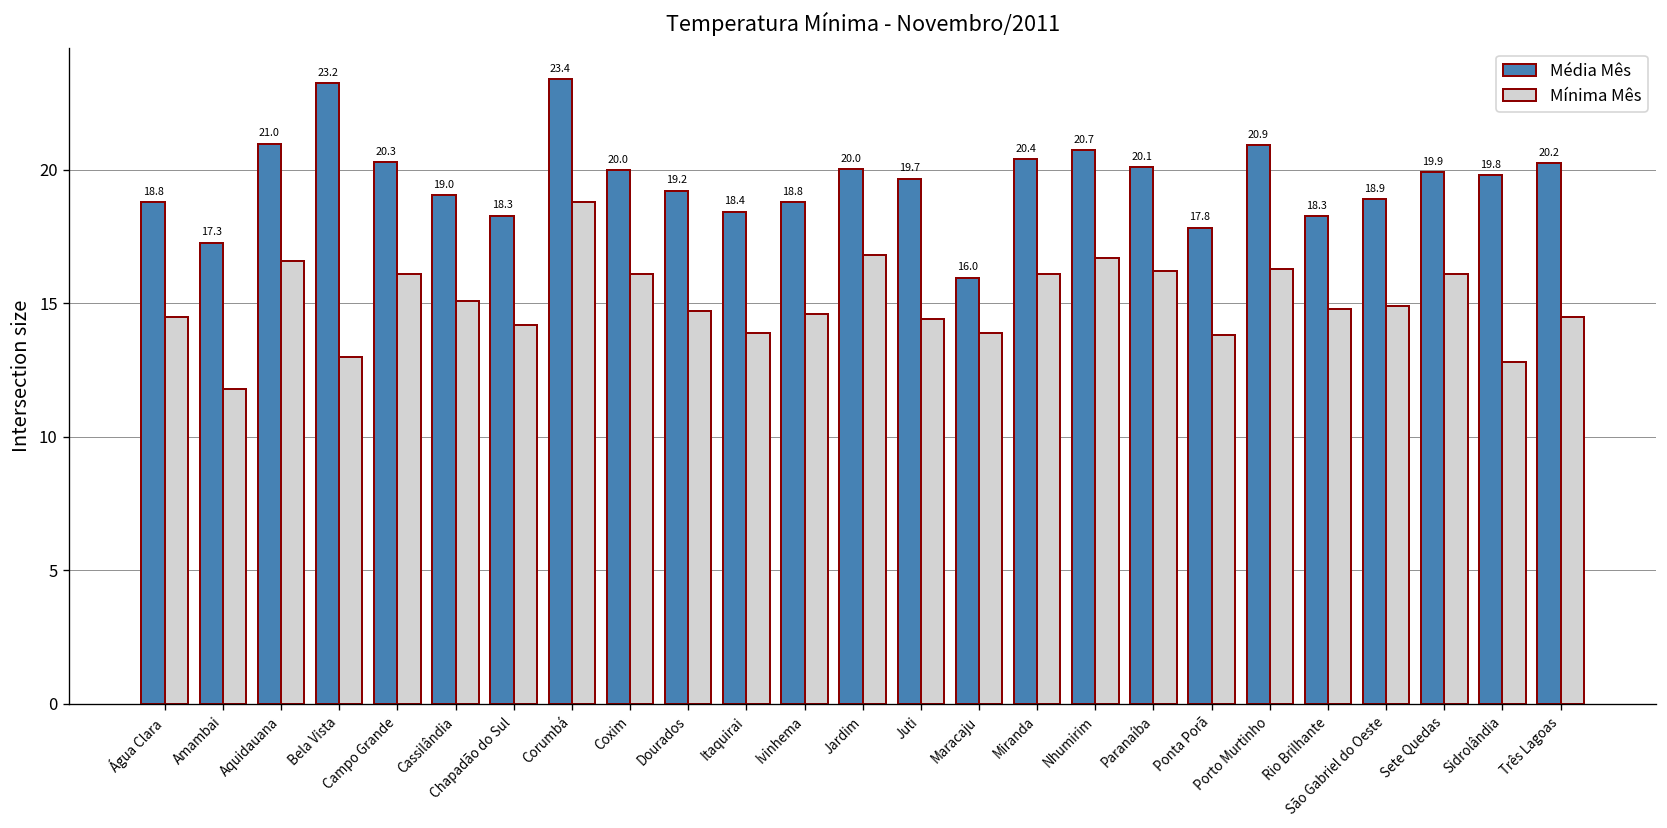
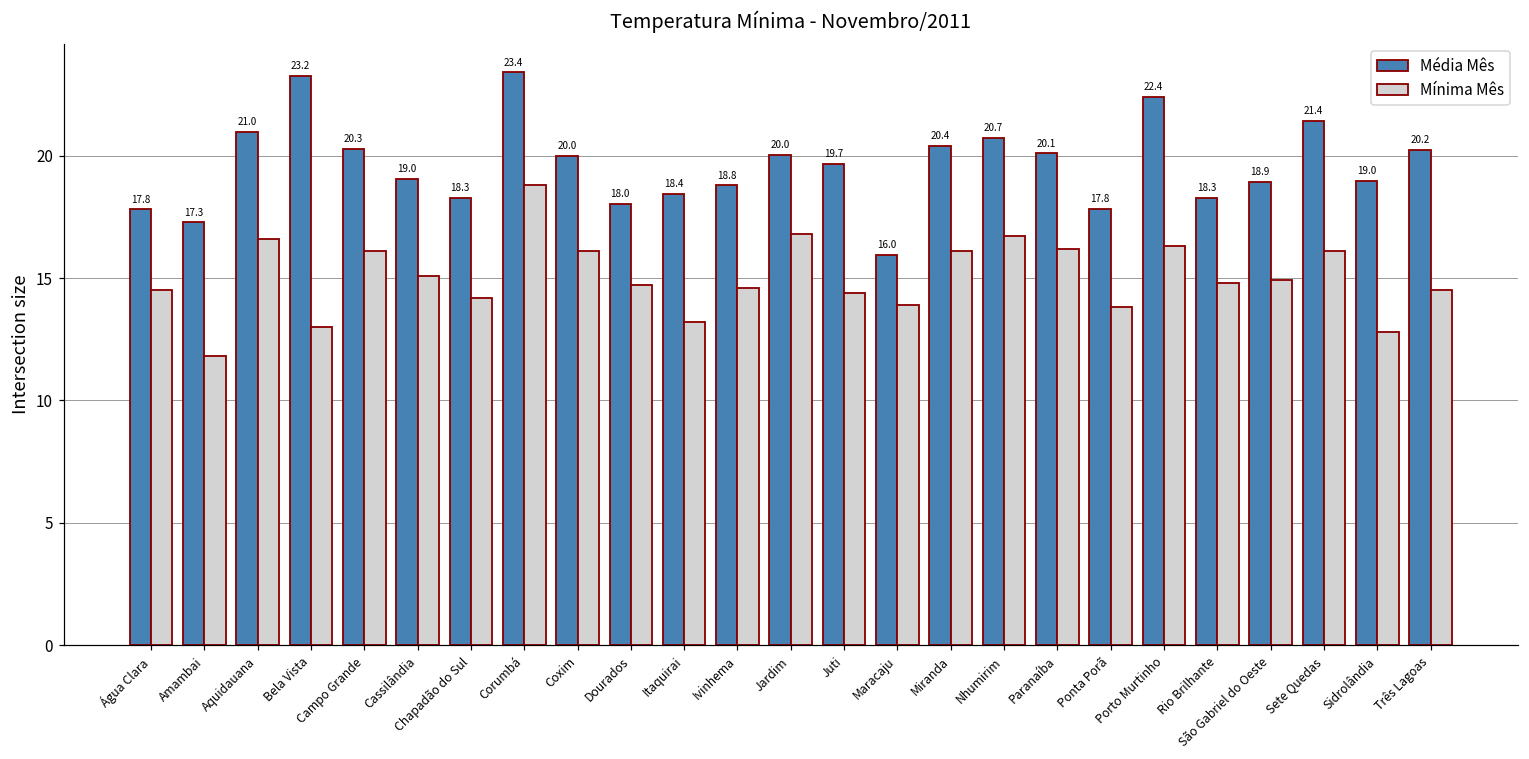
  {
    "Média Mês": {
-     "Água Clara": 18.8,
+     "Água Clara": 17.8,
      "Amambai": 17.3,
      "Aquidauana": 21.0,
      "Bela Vista": 23.2,
      "Campo Grande": 20.3,
      "Cassilândia": 19.0,
      "Chapadão do Sul": 18.3,
      "Corumbá": 23.4,
      "Coxim": 20.0,
-     "Dourados": 19.2,
+     "Dourados": 18.0,
      "Itaquirai": 18.4,
      "Ivinhema": 18.8,
      "Jardim": 20.0,
      "Juti": 19.7,
      "Maracaju": 16.0,
      "Miranda": 20.4,
      "Nhumirim": 20.7,
      "Paranaíba": 20.1,
      "Ponta Porã": 17.8,
-     "Porto Murtinho": 20.9,
+     "Porto Murtinho": 22.4,
      "Rio Brilhante": 18.3,
      "São Gabriel do Oeste": 18.9,
-     "Sete Quedas": 19.9,
-     "Sidrolândia": 19.8,
+     "Sete Quedas": 21.4,
+     "Sidrolândia": 19.0,
      "Três Lagoas": 20.2
    },
    "Mínima Mês": {
      "Água Clara": 14.5,
      "Amambai": 11.8,
      "Aquidauana": 16.6,
      "Bela Vista": 13.0,
      "Campo Grande": 16.1,
      "Cassilândia": 15.1,
      "Chapadão do Sul": 14.2,
      "Corumbá": 18.8,
      "Coxim": 16.1,
      "Dourados": 14.7,
-     "Itaquirai": 13.9,
+     "Itaquirai": 13.2,
      "Ivinhema": 14.6,
      "Jardim": 16.8,
      "Juti": 14.4,
      "Maracaju": 13.9,
      "Miranda": 16.1,
      "Nhumirim": 16.7,
      "Paranaíba": 16.2,
      "Ponta Porã": 13.8,
      "Porto Murtinho": 16.3,
      "Rio Brilhante": 14.8,
      "São Gabriel do Oeste": 14.9,
      "Sete Quedas": 16.1,
      "Sidrolândia": 12.8,
      "Três Lagoas": 14.5
    }
  }
